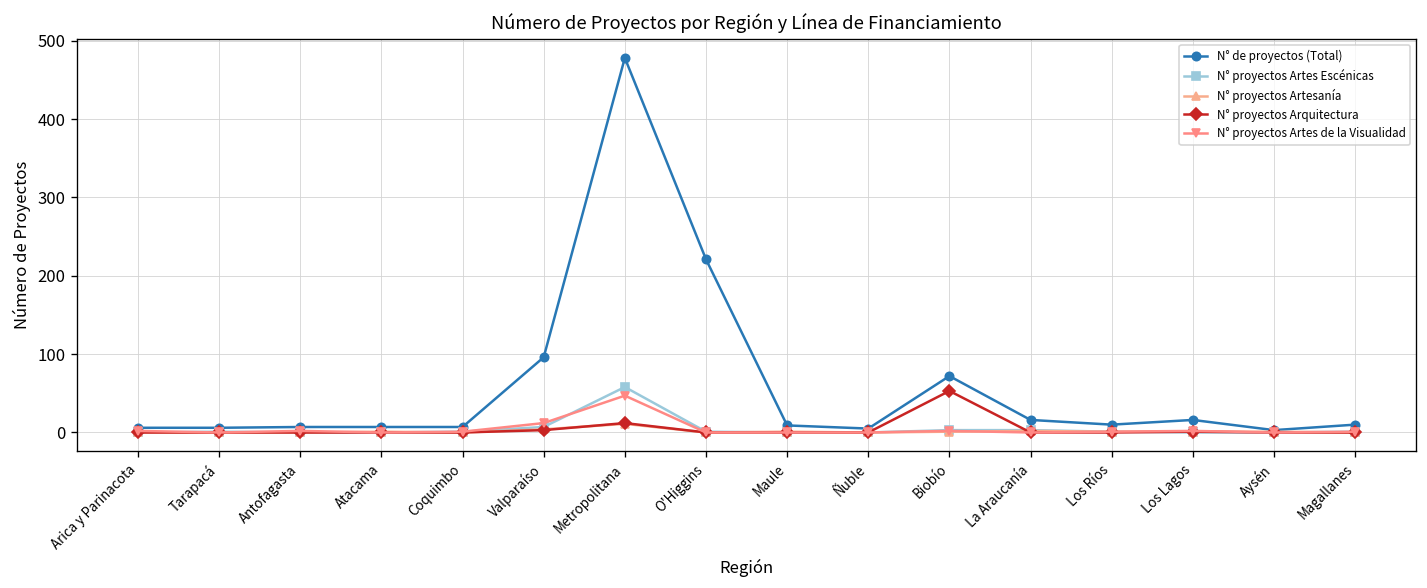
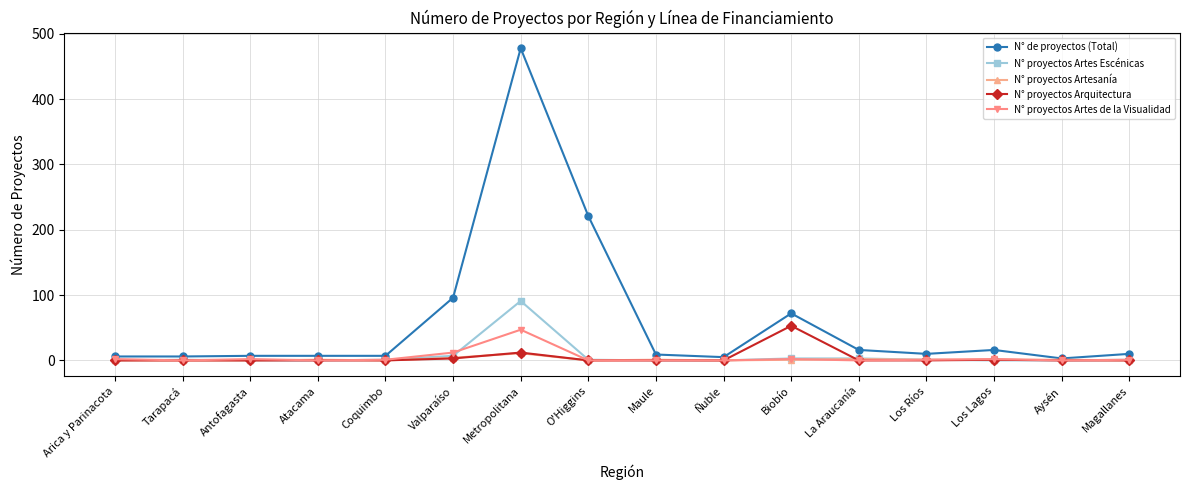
  {
    "N° de proyectos (Total)": {
      "Arica y Parinacota": 10,
      "Tarapacá": 10,
      "Antofagasta": 10,
      "Atacama": 10,
      "Coquimbo": 10,
      "Valparaíso": 100,
      "Metropolitana": 480,
      "O'Higgins": 220,
      "Maule": 10,
      "Ñuble": 10,
      "Biobío": 70,
      "La Araucanía": 20,
      "Los Ríos": 10,
      "Los Lagos": 20,
      "Magallanes": 10
    },
    "N° proyectos Artes Escénicas": {
-     "Metropolitana": 60
+     "Metropolitana": 90
    },
    "N° proyectos Arquitectura": {
      "Biobío": 50
    }
  }
